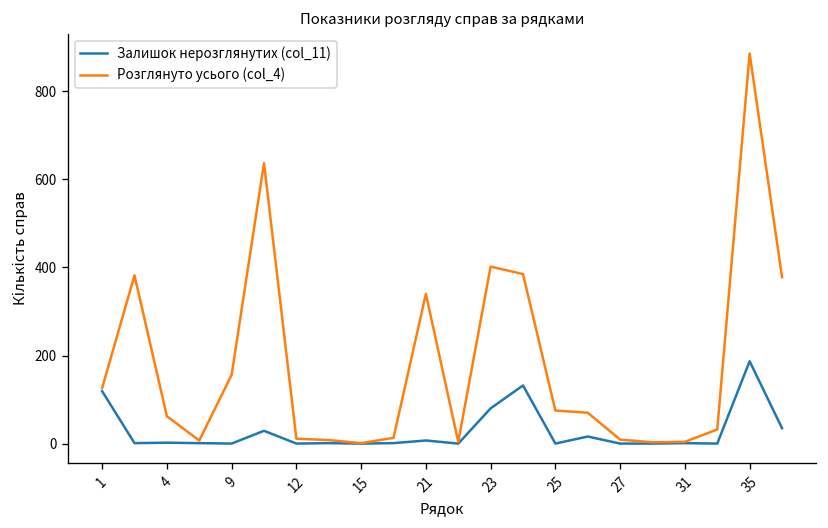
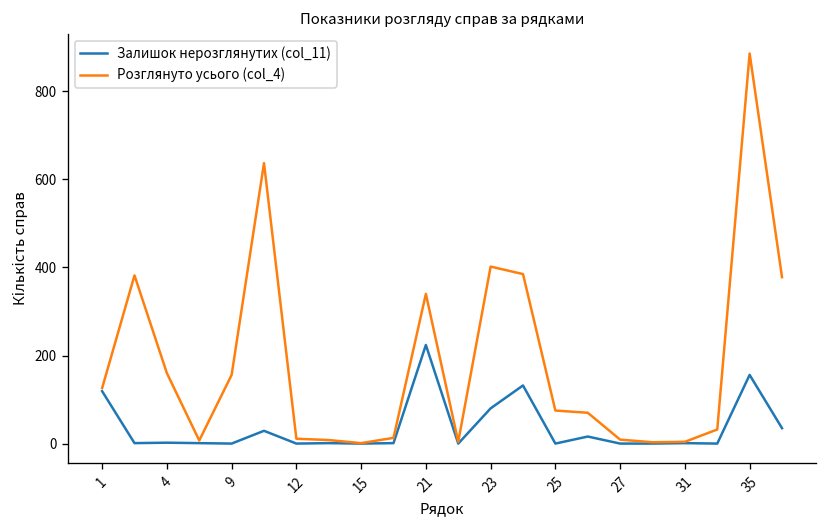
  {
    "Залишок нерозглянутих (col_11)": {
      "1": 120,
      "4": 0,
      "9": 0,
      "12": 0,
-     "21": 10,
+     "21": 220,
      "23": 80,
      "25": 0,
      "27": 0,
-     "35": 190
+     "35": 160
    },
    "Розглянуто усього (col_4)": {
      "1": 130,
-     "4": 60,
+     "4": 160,
      "9": 160,
      "12": 10,
      "21": 340,
      "23": 400,
      "25": 80,
      "27": 10,
      "35": 890
    }
  }
